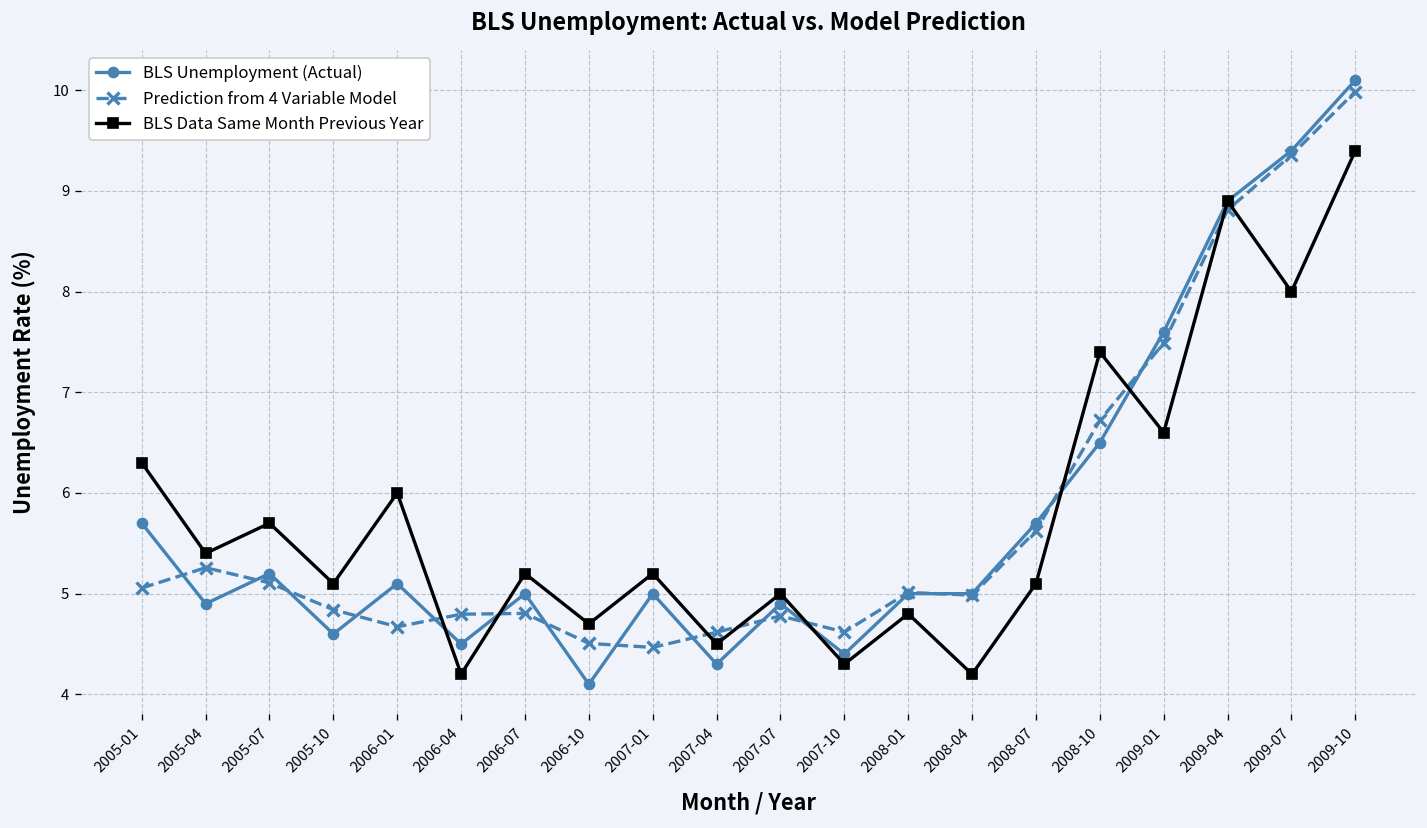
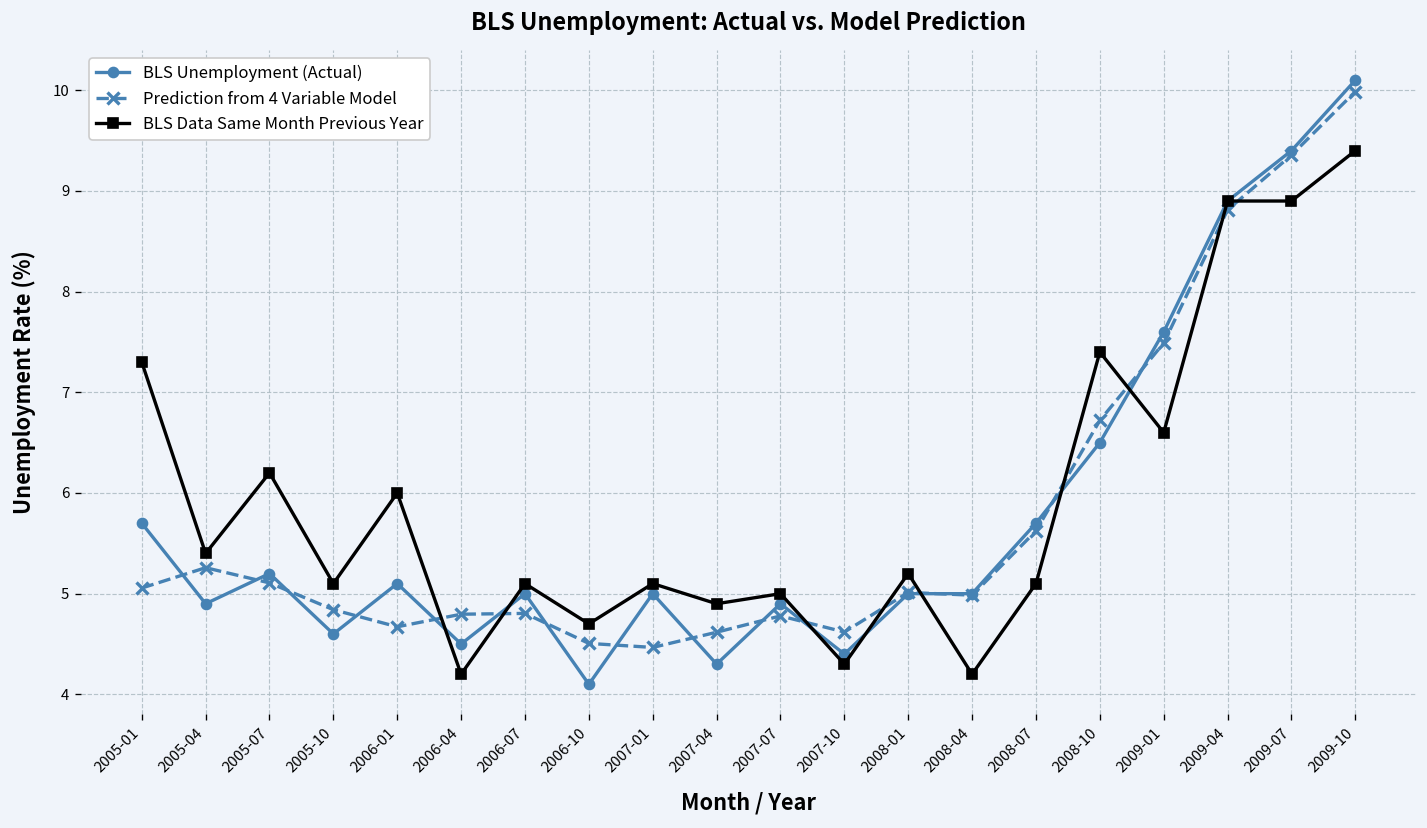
  {
    "BLS Data Same Month Previous Year": {
-     "2005-01": 6.3,
+     "2005-01": 7.3,
      "2005-04": 5.4,
-     "2005-07": 5.7,
+     "2005-07": 6.2,
      "2005-10": 5.1,
      "2006-01": 6.0,
      "2006-04": 4.2,
-     "2006-07": 5.2,
+     "2006-07": 5.1,
      "2006-10": 4.7,
-     "2007-01": 5.2,
-     "2007-04": 4.5,
+     "2007-01": 5.1,
+     "2007-04": 4.9,
      "2007-07": 5.0,
      "2007-10": 4.3,
-     "2008-01": 4.8,
+     "2008-01": 5.2,
      "2008-04": 4.2,
      "2008-07": 5.1,
      "2008-10": 7.4,
      "2009-01": 6.6,
-     "2009-07": 8.0,
+     "2009-07": 8.9,
      "2009-10": 9.4
    }
  }
